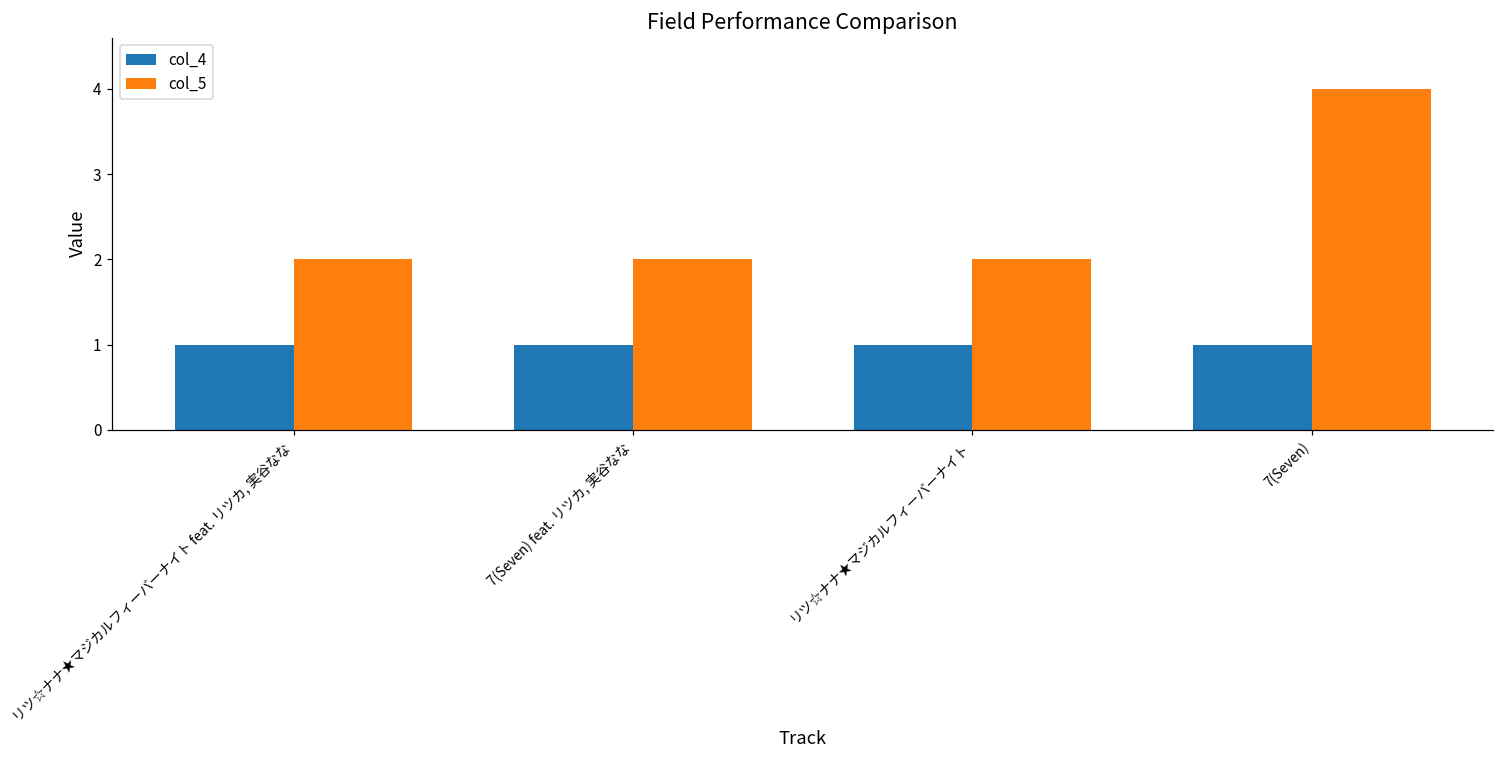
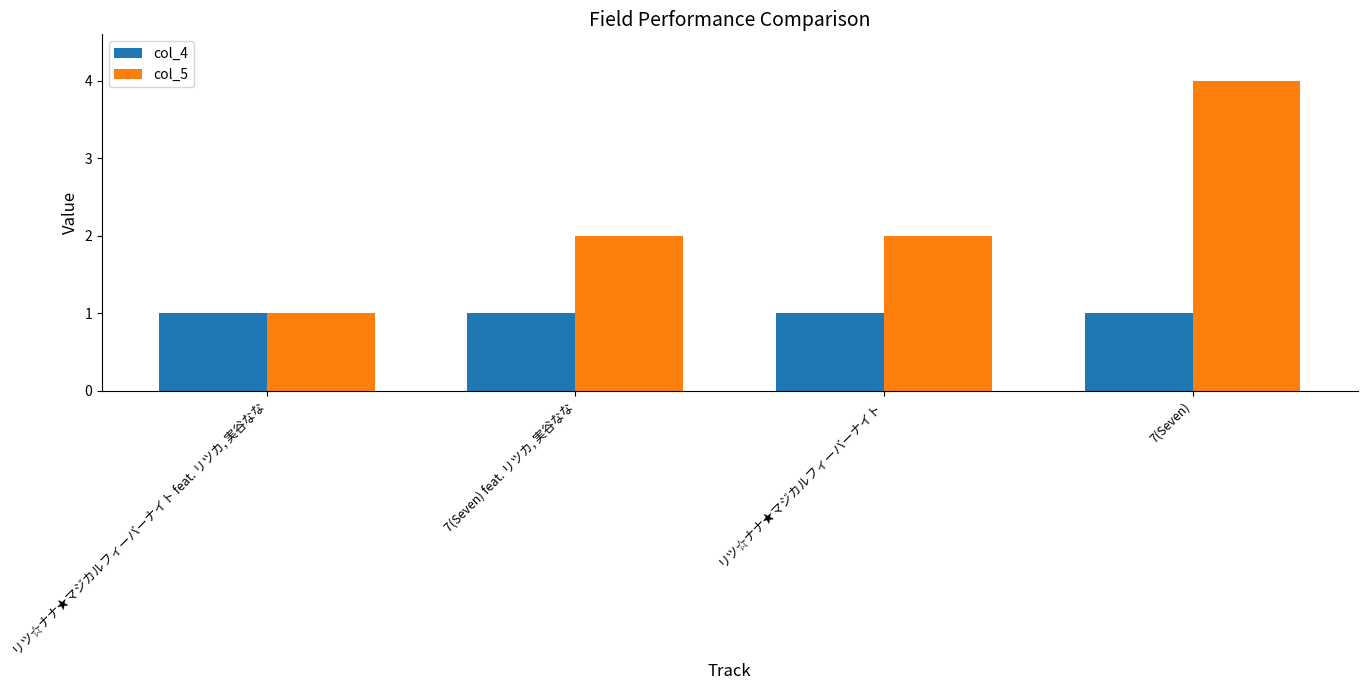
  {
    "col_4": {
      "リツ☆ナナ★マジカルフィーバーナイト feat. リツカ, 実谷なな": 1,
      "7(Seven) feat. リツカ, 実谷なな": 1,
      "リツ☆ナナ★マジカルフィーバーナイト": 1,
      "7(Seven)": 1
    },
    "col_5": {
-     "リツ☆ナナ★マジカルフィーバーナイト feat. リツカ, 実谷なな": 2,
+     "リツ☆ナナ★マジカルフィーバーナイト feat. リツカ, 実谷なな": 1,
      "7(Seven) feat. リツカ, 実谷なな": 2,
      "リツ☆ナナ★マジカルフィーバーナイト": 2,
      "7(Seven)": 4
    }
  }
